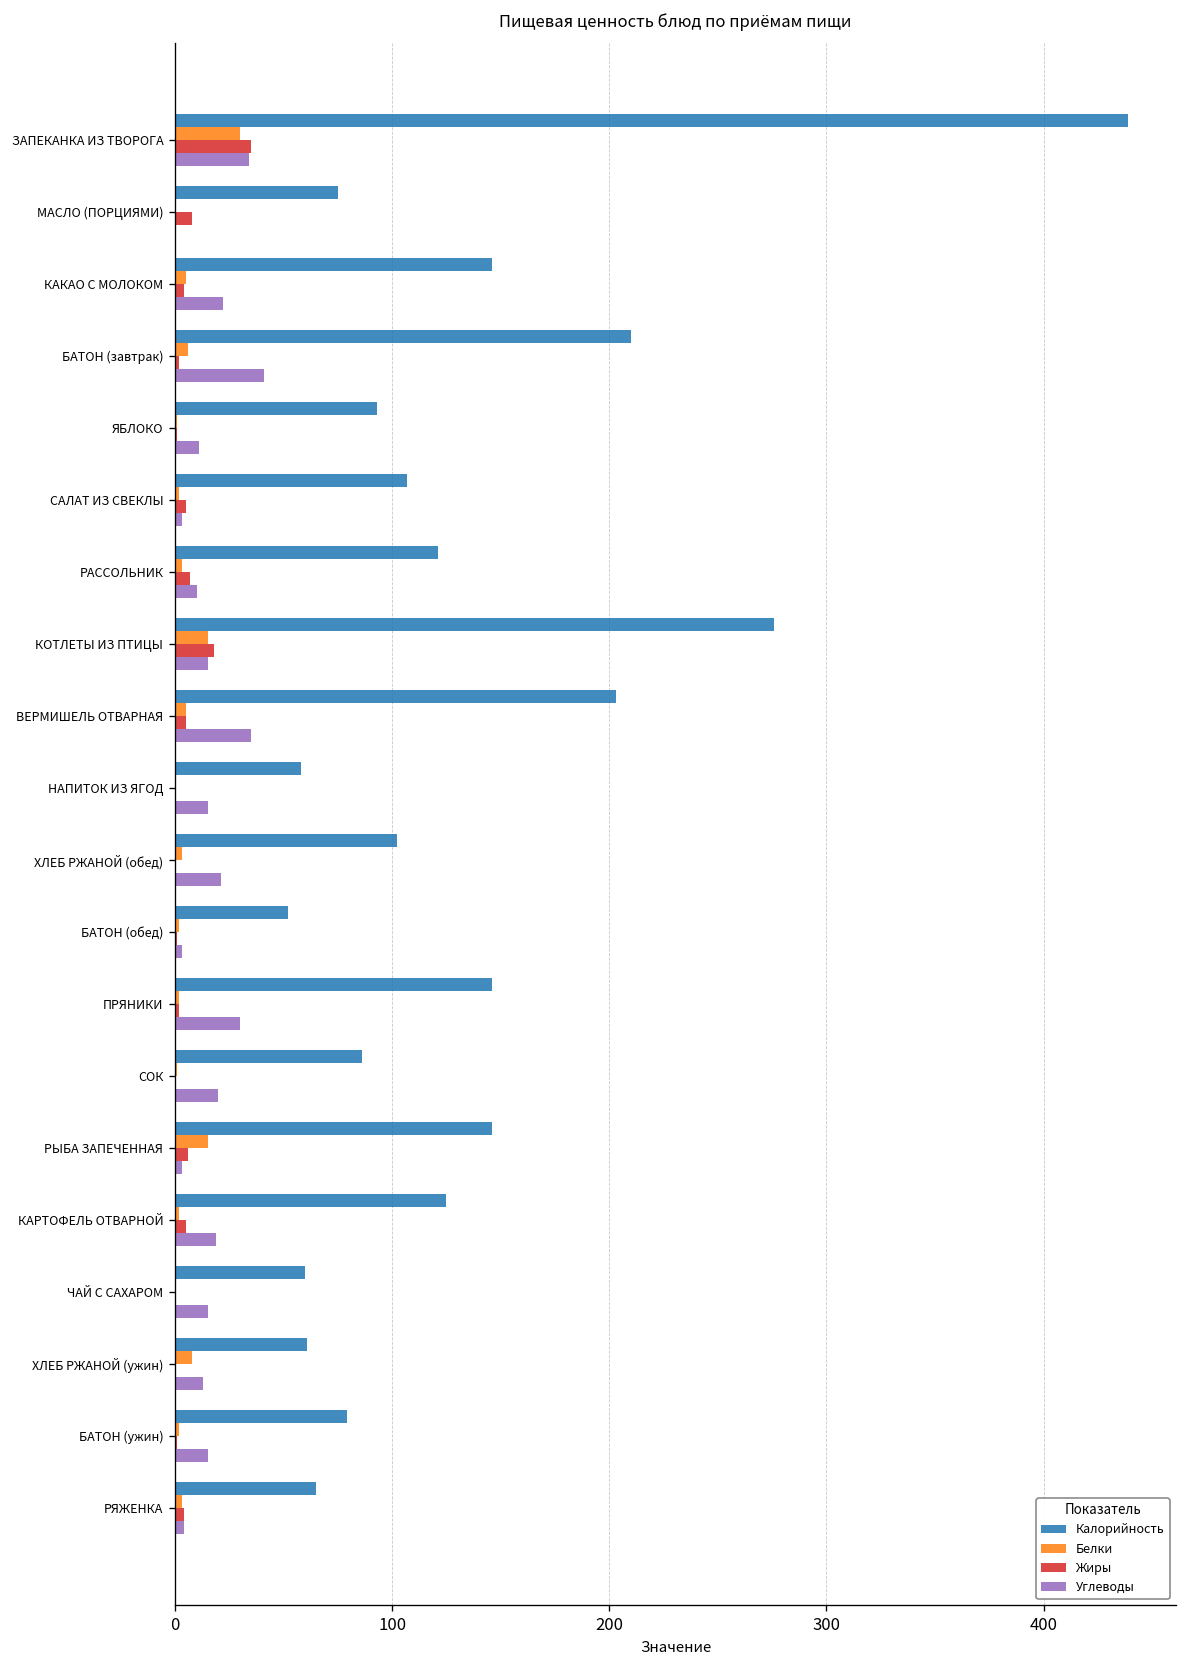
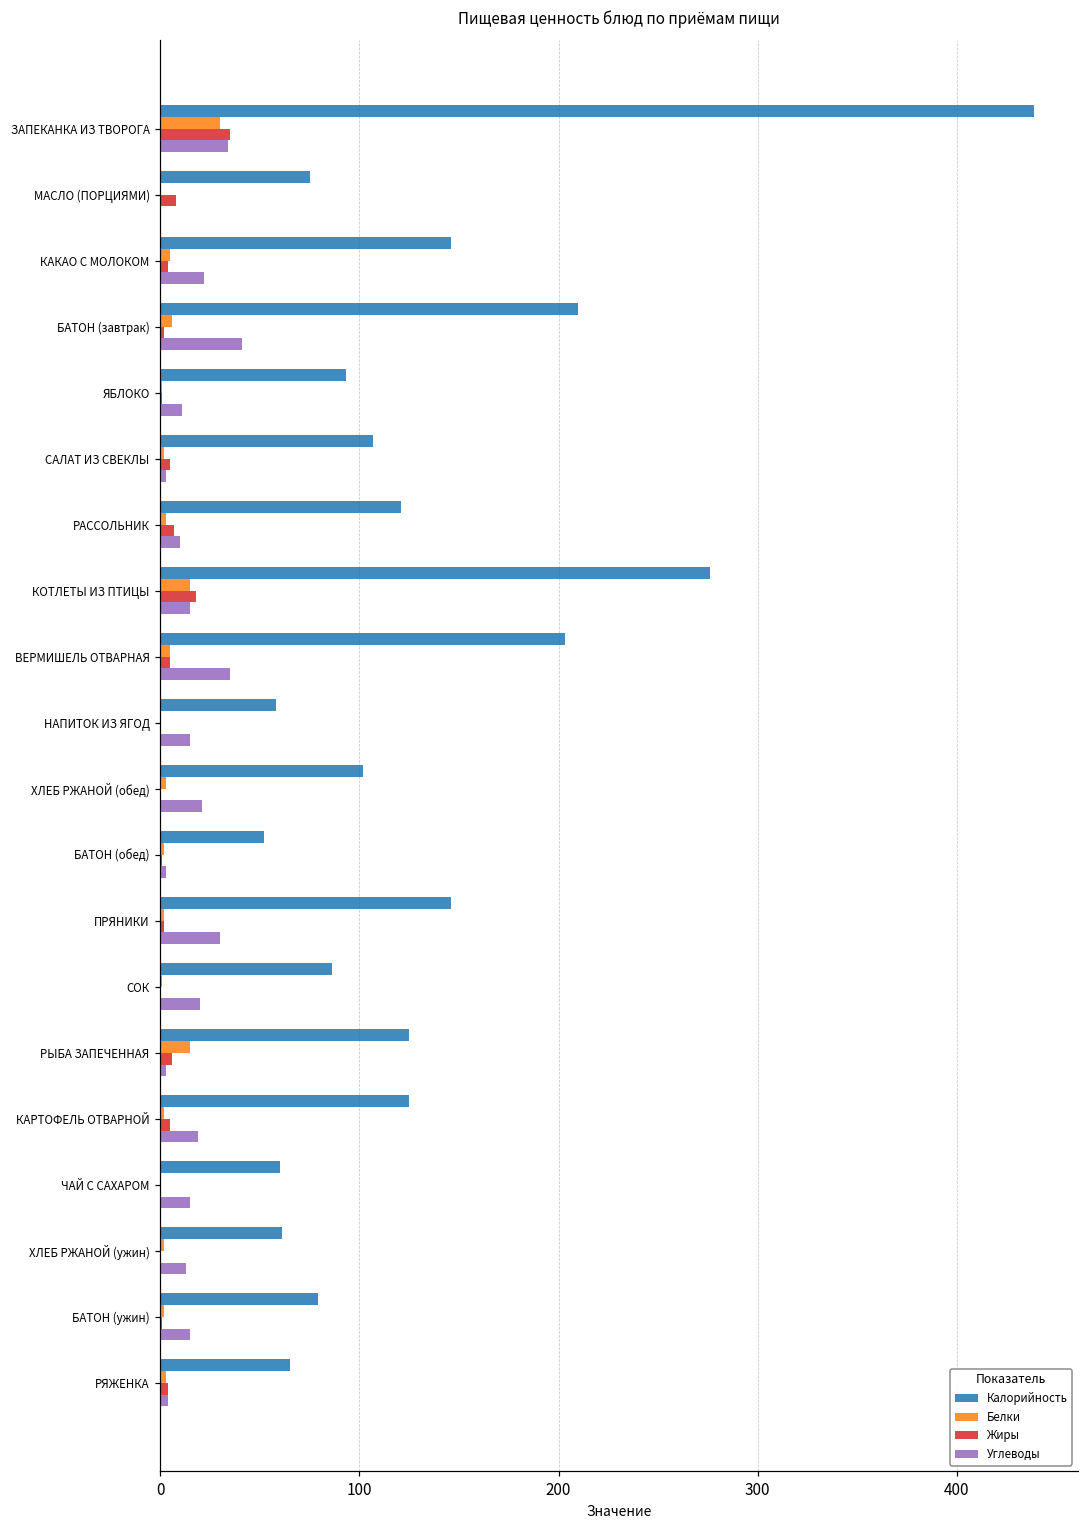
  {
    "Калорийность": {
      "ЗАПЕКАНКА ИЗ ТВОРОГА": 439,
      "МАСЛО (ПОРЦИЯМИ)": 75,
      "КАКАО С МОЛОКОМ": 146,
      "БАТОН (завтрак)": 210,
      "ЯБЛОКО": 93,
      "САЛАТ ИЗ СВЕКЛЫ": 107,
      "РАССОЛЬНИК": 121,
      "КОТЛЕТЫ ИЗ ПТИЦЫ": 276,
      "ВЕРМИШЕЛЬ ОТВАРНАЯ": 203,
      "НАПИТОК ИЗ ЯГОД": 58,
      "ХЛЕБ РЖАНОЙ (обед)": 102,
      "БАТОН (обед)": 52,
      "ПРЯНИКИ": 146,
      "СОК": 86,
-     "РЫБА ЗАПЕЧЕННАЯ": 146,
+     "РЫБА ЗАПЕЧЕННАЯ": 125,
      "КАРТОФЕЛЬ ОТВАРНОЙ": 125,
      "ЧАЙ С САХАРОМ": 60,
      "ХЛЕБ РЖАНОЙ (ужин)": 61,
      "БАТОН (ужин)": 79,
      "РЯЖЕНКА": 65
    },
    "Белки": {
      "ЗАПЕКАНКА ИЗ ТВОРОГА": 30,
      "МАСЛО (ПОРЦИЯМИ)": 0,
      "КАКАО С МОЛОКОМ": 5,
      "БАТОН (завтрак)": 6,
      "САЛАТ ИЗ СВЕКЛЫ": 2,
      "РАССОЛЬНИК": 3,
      "КОТЛЕТЫ ИЗ ПТИЦЫ": 15,
      "ВЕРМИШЕЛЬ ОТВАРНАЯ": 5,
      "НАПИТОК ИЗ ЯГОД": 0,
      "ХЛЕБ РЖАНОЙ (обед)": 3,
      "БАТОН (обед)": 2,
      "ПРЯНИКИ": 2,
      "РЫБА ЗАПЕЧЕННАЯ": 15,
      "КАРТОФЕЛЬ ОТВАРНОЙ": 2,
      "ЧАЙ С САХАРОМ": 0,
-     "ХЛЕБ РЖАНОЙ (ужин)": 8,
+     "ХЛЕБ РЖАНОЙ (ужин)": 2,
      "БАТОН (ужин)": 2,
      "РЯЖЕНКА": 3
    },
    "Жиры": {
      "ЗАПЕКАНКА ИЗ ТВОРОГА": 35,
      "МАСЛО (ПОРЦИЯМИ)": 8,
      "КАКАО С МОЛОКОМ": 4,
      "БАТОН (завтрак)": 2,
      "САЛАТ ИЗ СВЕКЛЫ": 5,
      "РАССОЛЬНИК": 7,
      "КОТЛЕТЫ ИЗ ПТИЦЫ": 18,
      "ВЕРМИШЕЛЬ ОТВАРНАЯ": 5,
      "НАПИТОК ИЗ ЯГОД": 0,
      "ХЛЕБ РЖАНОЙ (обед)": 0,
      "ПРЯНИКИ": 2,
      "СОК": 0,
      "РЫБА ЗАПЕЧЕННАЯ": 6,
      "КАРТОФЕЛЬ ОТВАРНОЙ": 5,
      "ЧАЙ С САХАРОМ": 0,
      "ХЛЕБ РЖАНОЙ (ужин)": 0,
      "РЯЖЕНКА": 4
    },
    "Углеводы": {
      "ЗАПЕКАНКА ИЗ ТВОРОГА": 34,
      "МАСЛО (ПОРЦИЯМИ)": 0,
      "КАКАО С МОЛОКОМ": 22,
      "БАТОН (завтрак)": 41,
      "ЯБЛОКО": 11,
      "САЛАТ ИЗ СВЕКЛЫ": 3,
      "РАССОЛЬНИК": 10,
      "КОТЛЕТЫ ИЗ ПТИЦЫ": 15,
      "ВЕРМИШЕЛЬ ОТВАРНАЯ": 35,
      "НАПИТОК ИЗ ЯГОД": 15,
      "ХЛЕБ РЖАНОЙ (обед)": 21,
      "БАТОН (обед)": 3,
      "ПРЯНИКИ": 30,
      "СОК": 20,
      "РЫБА ЗАПЕЧЕННАЯ": 3,
      "КАРТОФЕЛЬ ОТВАРНОЙ": 19,
      "ЧАЙ С САХАРОМ": 15,
      "ХЛЕБ РЖАНОЙ (ужин)": 13,
      "БАТОН (ужин)": 15,
      "РЯЖЕНКА": 4
    }
  }
